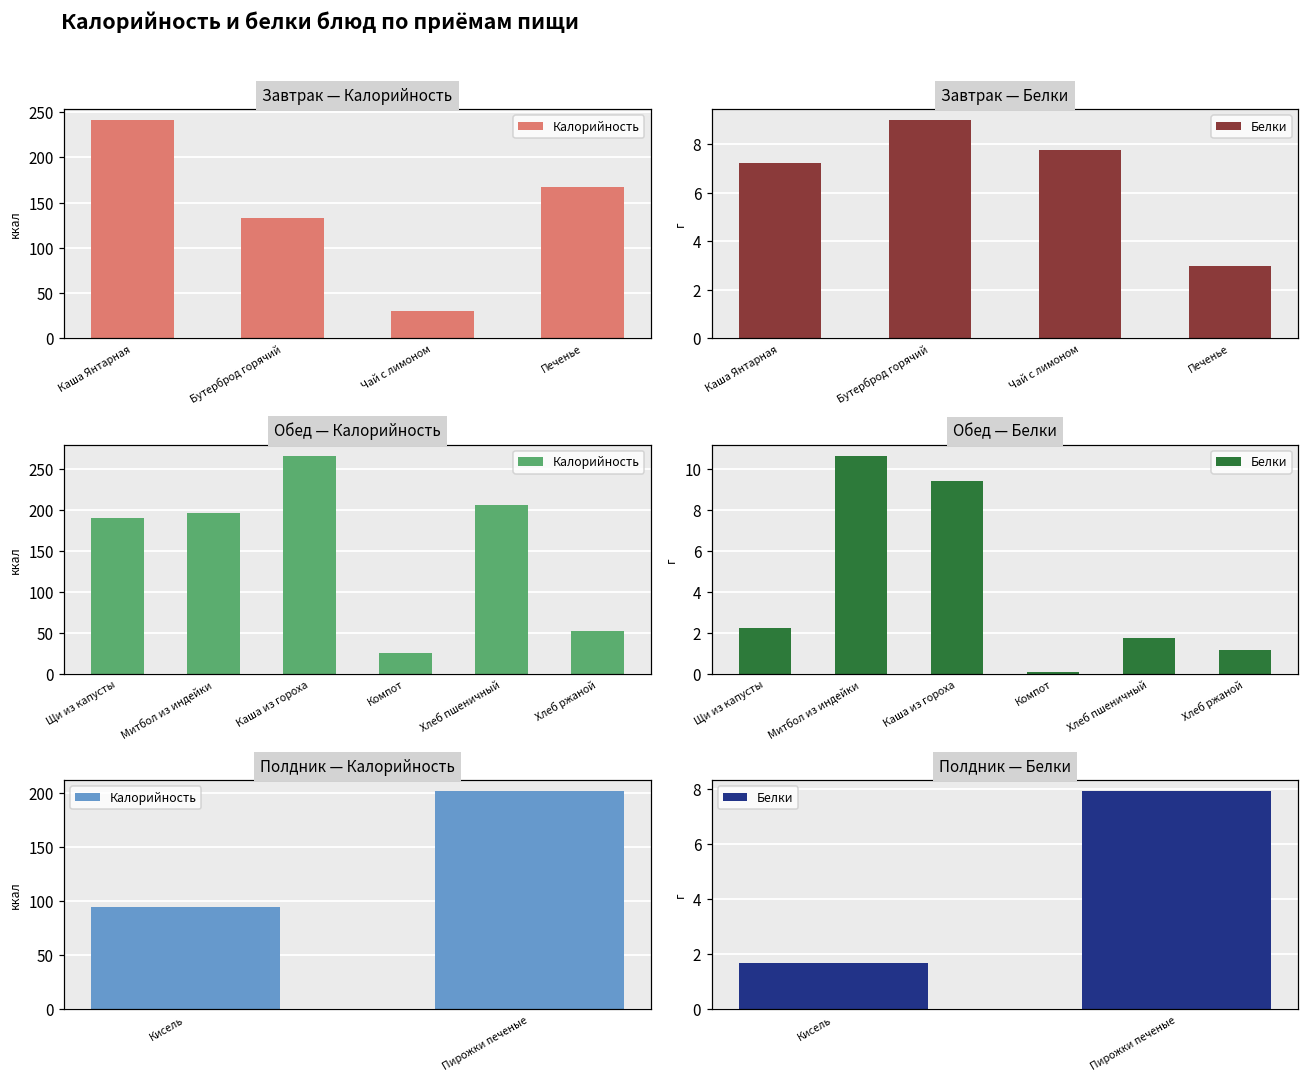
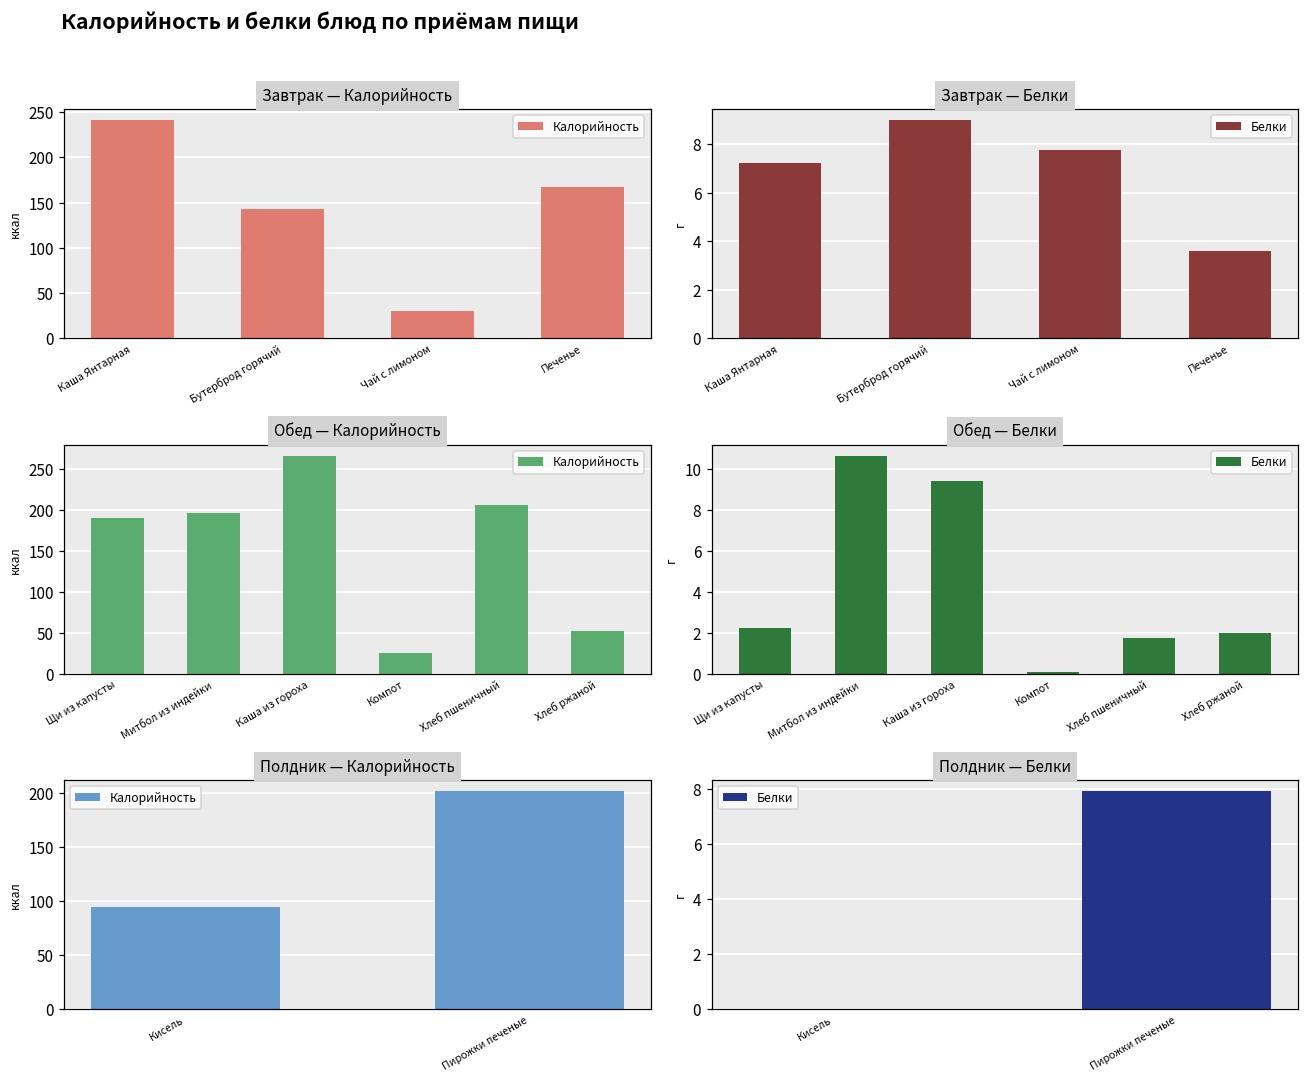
  {
    "Завтрак — Калорийность": {
      "Каша Янтарная": 240,
-     "Бутерброд горячий": 130,
+     "Бутерброд горячий": 140,
      "Чай с лимоном": 30,
      "Печенье": 170
    },
    "Завтрак — Белки": {
      "Каша Янтарная": 7.2,
      "Бутерброд горячий": 9.0,
      "Чай с лимоном": 7.8,
-     "Печенье": 3.0
+     "Печенье": 3.6
    },
    "Обед — Калорийность": {
      "Щи из капусты": 190,
      "Митбол из индейки": 200,
      "Каша из гороха": 270,
      "Компот": 30,
      "Хлеб пшеничный": 210,
      "Хлеб ржаной": 50
    },
    "Обед — Белки": {
      "Щи из капусты": 2.2,
      "Митбол из индейки": 10.6,
      "Каша из гороха": 9.4,
      "Хлеб пшеничный": 1.8,
-     "Хлеб ржаной": 1.2
+     "Хлеб ржаной": 2.0
    },
    "Полдник — Калорийность": {
      "Кисель": 100,
      "Пирожки печеные": 200
    },
    "Полдник — Белки": {
-     "Кисель": 1.7,
+     "Кисель": 0.0,
      "Пирожки печеные": 7.9
    }
  }
